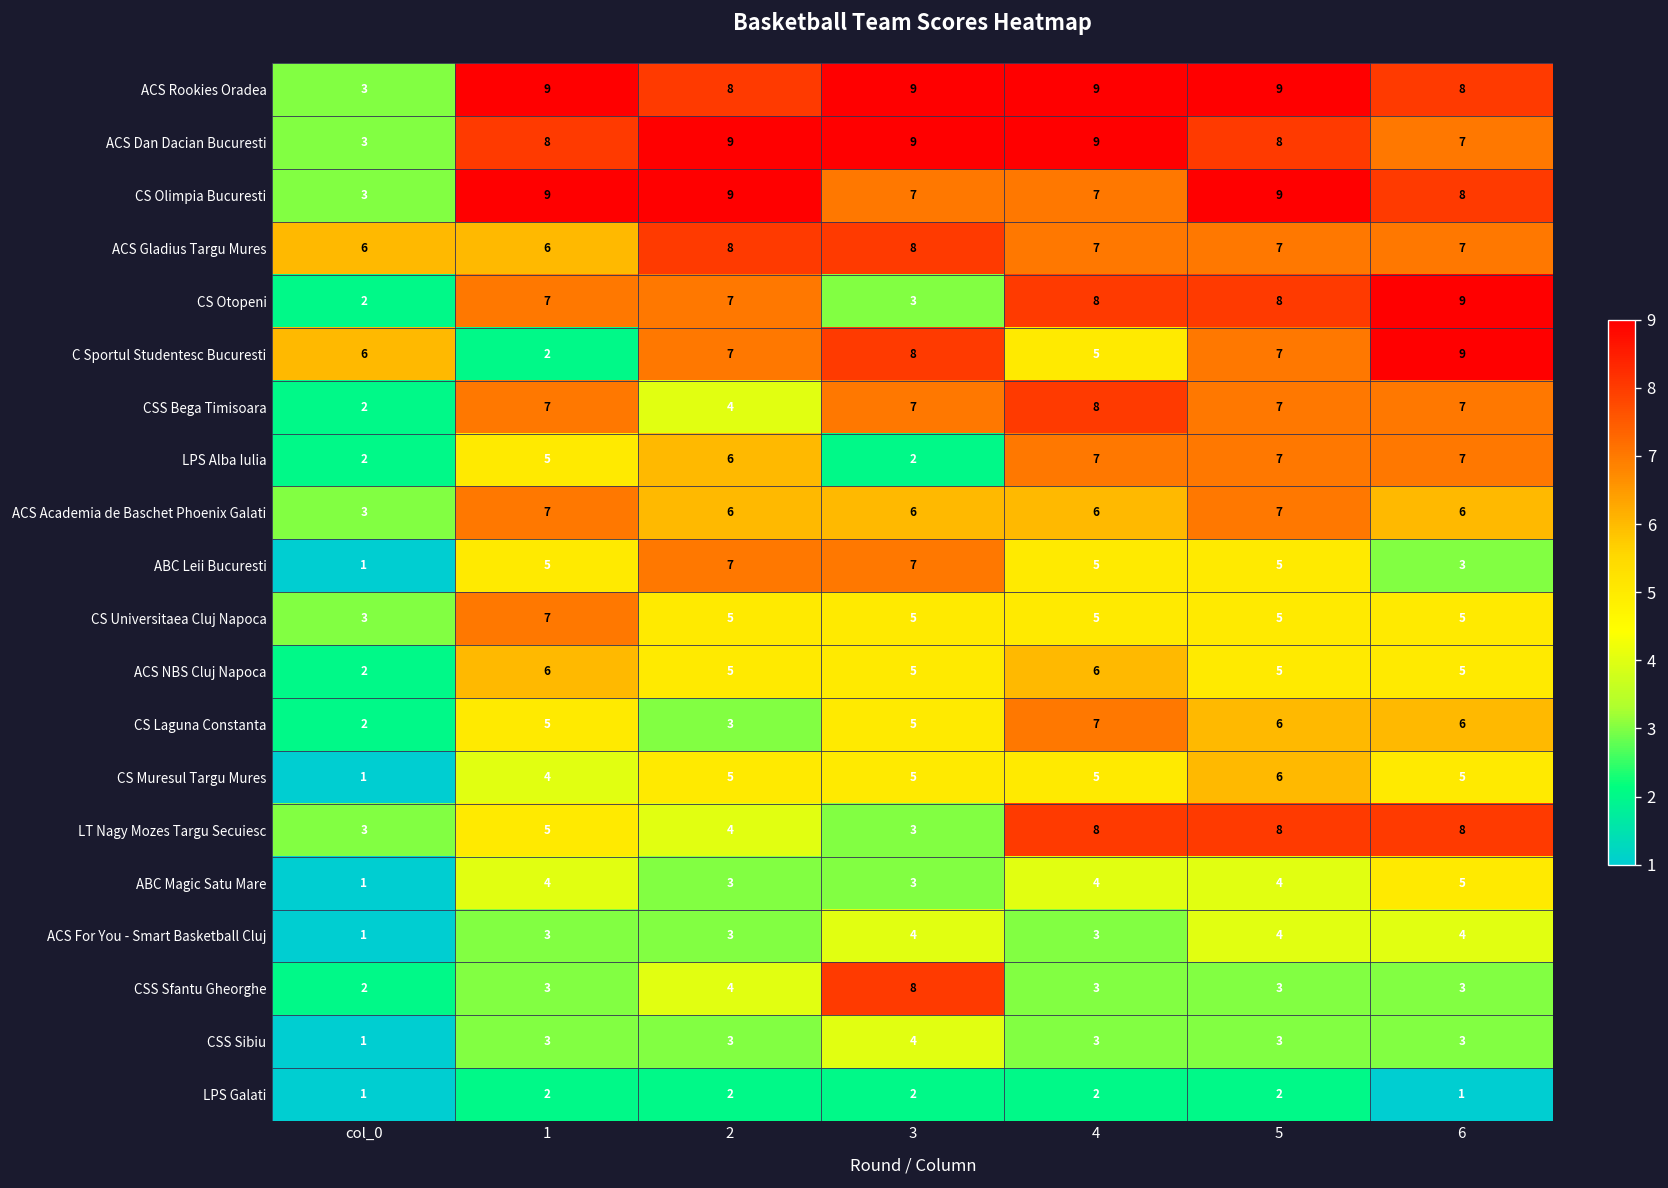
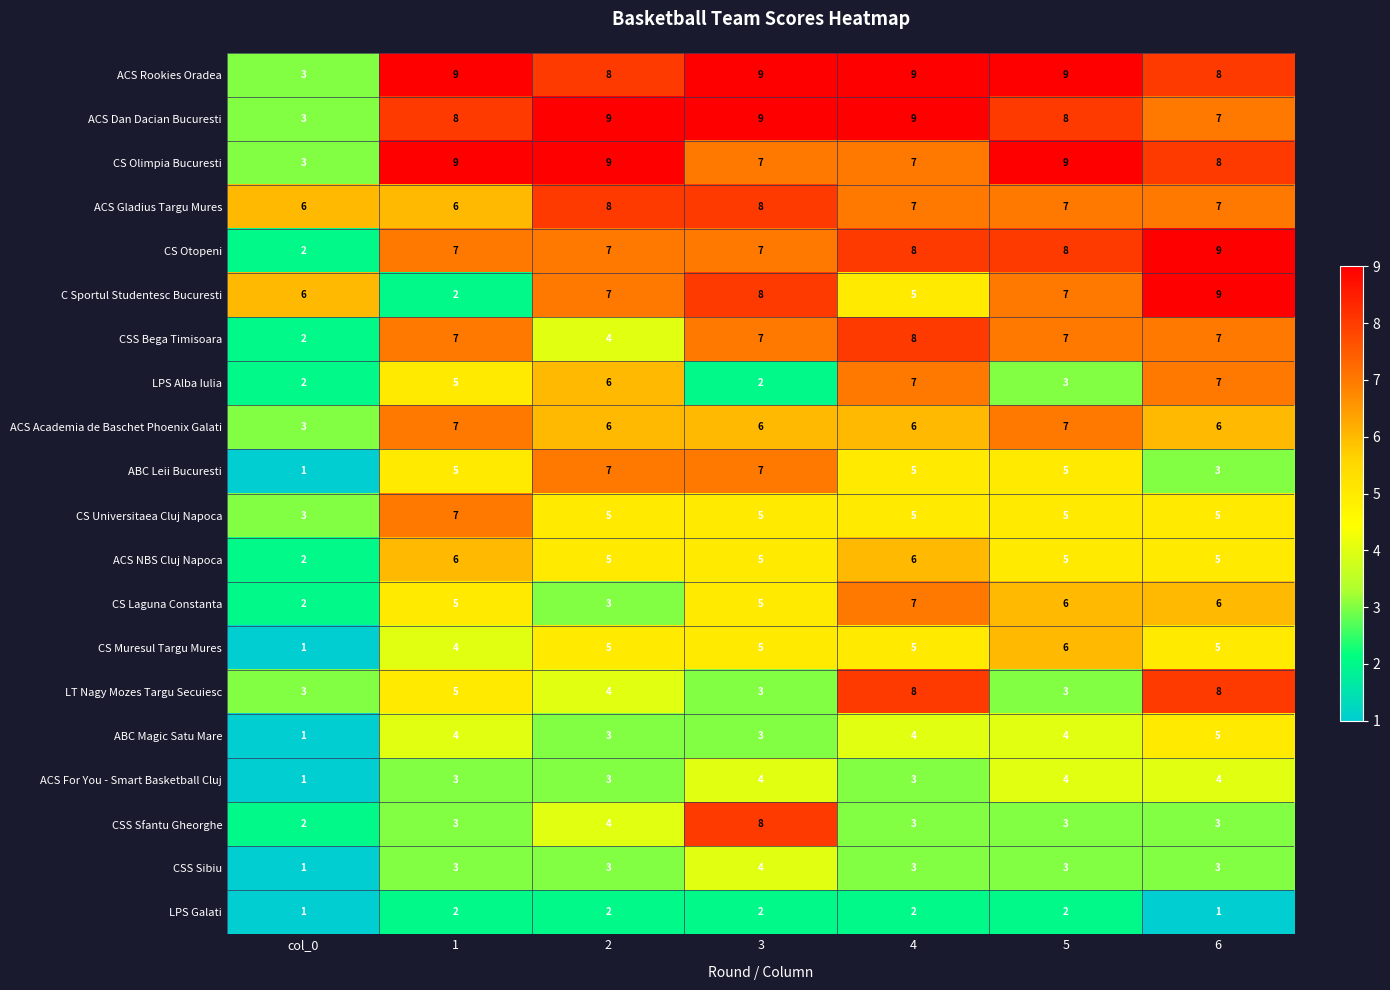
  {
    "ACS Rookies Oradea": {
      "col_0": 3,
      "1": 9,
      "2": 8,
      "3": 9,
      "4": 9,
      "5": 9,
      "6": 8
    },
    "ACS Dan Dacian Bucuresti": {
      "col_0": 3,
      "1": 8,
      "2": 9,
      "3": 9,
      "4": 9,
      "5": 8,
      "6": 7
    },
    "CS Olimpia Bucuresti": {
      "col_0": 3,
      "1": 9,
      "2": 9,
      "3": 7,
      "4": 7,
      "5": 9,
      "6": 8
    },
    "ACS Gladius Targu Mures": {
      "col_0": 6,
      "1": 6,
      "2": 8,
      "3": 8,
      "4": 7,
      "5": 7,
      "6": 7
    },
    "CS Otopeni": {
      "col_0": 2,
      "1": 7,
      "2": 7,
-     "3": 3,
+     "3": 7,
      "4": 8,
      "5": 8,
      "6": 9
    },
    "C Sportul Studentesc Bucuresti": {
      "col_0": 6,
      "1": 2,
      "2": 7,
      "3": 8,
      "4": 5,
      "5": 7,
      "6": 9
    },
    "CSS Bega Timisoara": {
      "col_0": 2,
      "1": 7,
      "2": 4,
      "3": 7,
      "4": 8,
      "5": 7,
      "6": 7
    },
    "LPS Alba Iulia": {
      "col_0": 2,
      "1": 5,
      "2": 6,
      "3": 2,
      "4": 7,
-     "5": 7,
+     "5": 3,
      "6": 7
    },
    "ACS Academia de Baschet Phoenix Galati": {
      "col_0": 3,
      "1": 7,
      "2": 6,
      "3": 6,
      "4": 6,
      "5": 7,
      "6": 6
    },
    "ABC Leii Bucuresti": {
      "col_0": 1,
      "1": 5,
      "2": 7,
      "3": 7,
      "4": 5,
      "5": 5,
      "6": 3
    },
    "CS Universitaea Cluj Napoca": {
      "col_0": 3,
      "1": 7,
      "2": 5,
      "3": 5,
      "4": 5,
      "5": 5,
      "6": 5
    },
    "ACS NBS Cluj Napoca": {
      "col_0": 2,
      "1": 6,
      "2": 5,
      "3": 5,
      "4": 6,
      "5": 5,
      "6": 5
    },
    "CS Laguna Constanta": {
      "col_0": 2,
      "1": 5,
      "2": 3,
      "3": 5,
      "4": 7,
      "5": 6,
      "6": 6
    },
    "CS Muresul Targu Mures": {
      "col_0": 1,
      "1": 4,
      "2": 5,
      "3": 5,
      "4": 5,
      "5": 6,
      "6": 5
    },
    "LT Nagy Mozes Targu Secuiesc": {
      "col_0": 3,
      "1": 5,
      "2": 4,
      "3": 3,
      "4": 8,
-     "5": 8,
+     "5": 3,
      "6": 8
    },
    "ABC Magic Satu Mare": {
      "col_0": 1,
      "1": 4,
      "2": 3,
      "3": 3,
      "4": 4,
      "5": 4,
      "6": 5
    },
    "ACS For You - Smart Basketball Cluj": {
      "col_0": 1,
      "1": 3,
      "2": 3,
      "3": 4,
      "4": 3,
      "5": 4,
      "6": 4
    },
    "CSS Sfantu Gheorghe": {
      "col_0": 2,
      "1": 3,
      "2": 4,
      "3": 8,
      "4": 3,
      "5": 3,
      "6": 3
    },
    "CSS Sibiu": {
      "col_0": 1,
      "1": 3,
      "2": 3,
      "3": 4,
      "4": 3,
      "5": 3,
      "6": 3
    },
    "LPS Galati": {
      "col_0": 1,
      "1": 2,
      "2": 2,
      "3": 2,
      "4": 2,
      "5": 2,
      "6": 1
    }
  }
